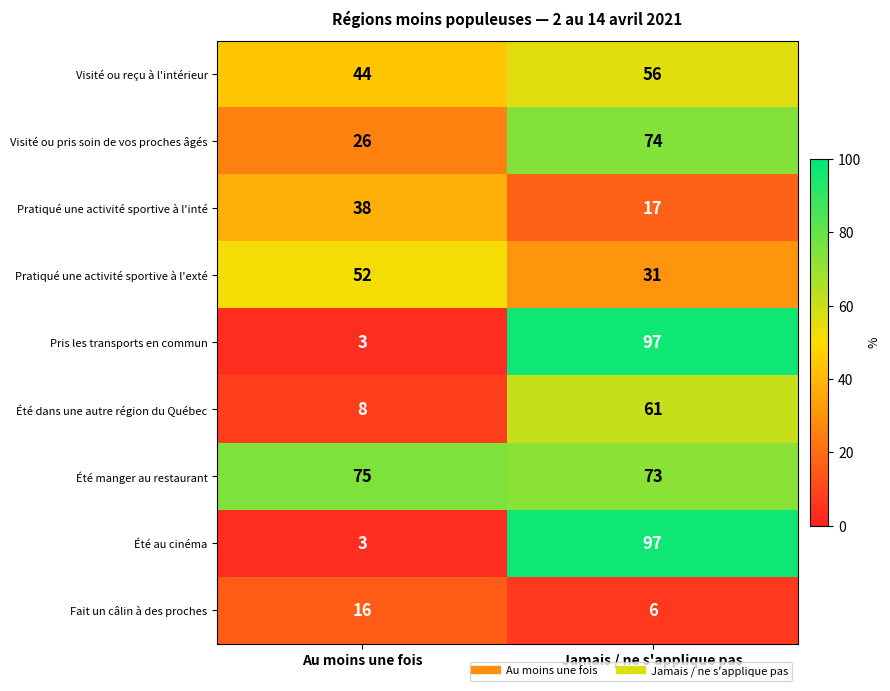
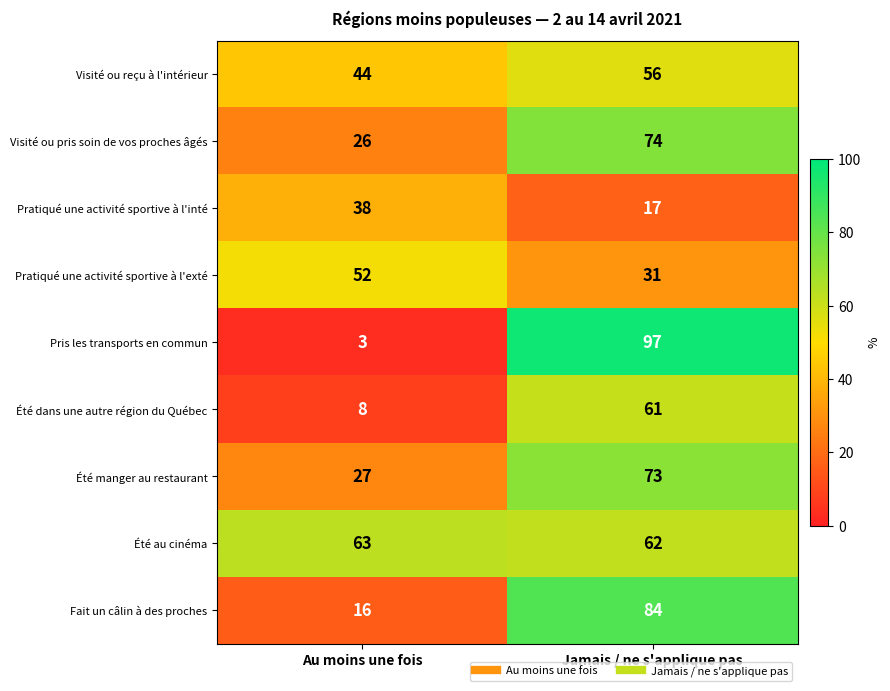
  {
    "Visité ou reçu à l'intérieur": {
      "Au moins une fois": 44,
      "Jamais / ne s'applique pas": 56
    },
    "Visité ou pris soin de vos proches âgés": {
      "Au moins une fois": 26,
      "Jamais / ne s'applique pas": 74
    },
    "Pratiqué une activité sportive à l'inté": {
      "Au moins une fois": 38,
      "Jamais / ne s'applique pas": 17
    },
    "Pratiqué une activité sportive à l'exté": {
      "Au moins une fois": 52,
      "Jamais / ne s'applique pas": 31
    },
    "Pris les transports en commun": {
      "Au moins une fois": 3,
      "Jamais / ne s'applique pas": 97
    },
    "Été dans une autre région du Québec": {
      "Au moins une fois": 8,
      "Jamais / ne s'applique pas": 61
    },
    "Été manger au restaurant": {
-     "Au moins une fois": 75,
+     "Au moins une fois": 27,
      "Jamais / ne s'applique pas": 73
    },
    "Été au cinéma": {
-     "Au moins une fois": 3,
-     "Jamais / ne s'applique pas": 97
+     "Au moins une fois": 63,
+     "Jamais / ne s'applique pas": 62
    },
    "Fait un câlin à des proches": {
      "Au moins une fois": 16,
-     "Jamais / ne s'applique pas": 6
+     "Jamais / ne s'applique pas": 84
    }
  }
